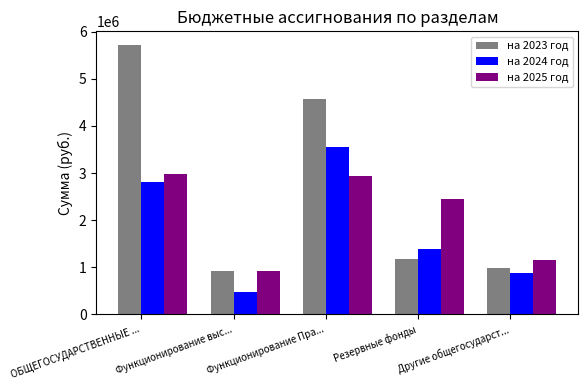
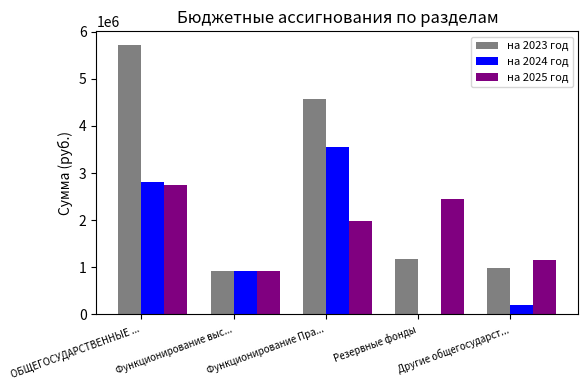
  {
    "на 2023 год": {
      "ОБЩЕГОСУДАРСТВЕННЫЕ ...": 5700000,
      "Функционирование выс...": 900000,
      "Функционирование Пра...": 4600000,
      "Резервные фонды": 1200000,
      "Другие общегосударст...": 1000000
    },
    "на 2024 год": {
      "ОБЩЕГОСУДАРСТВЕННЫЕ ...": 2800000,
-     "Функционирование выс...": 500000,
+     "Функционирование выс...": 900000,
      "Функционирование Пра...": 3600000,
-     "Резервные фонды": 1400000,
-     "Другие общегосударст...": 900000
+     "Резервные фонды": 0,
+     "Другие общегосударст...": 200000
    },
    "на 2025 год": {
-     "ОБЩЕГОСУДАРСТВЕННЫЕ ...": 3000000,
+     "ОБЩЕГОСУДАРСТВЕННЫЕ ...": 2700000,
      "Функционирование выс...": 900000,
-     "Функционирование Пра...": 2900000,
+     "Функционирование Пра...": 2000000,
      "Резервные фонды": 2400000,
      "Другие общегосударст...": 1100000
    }
  }
